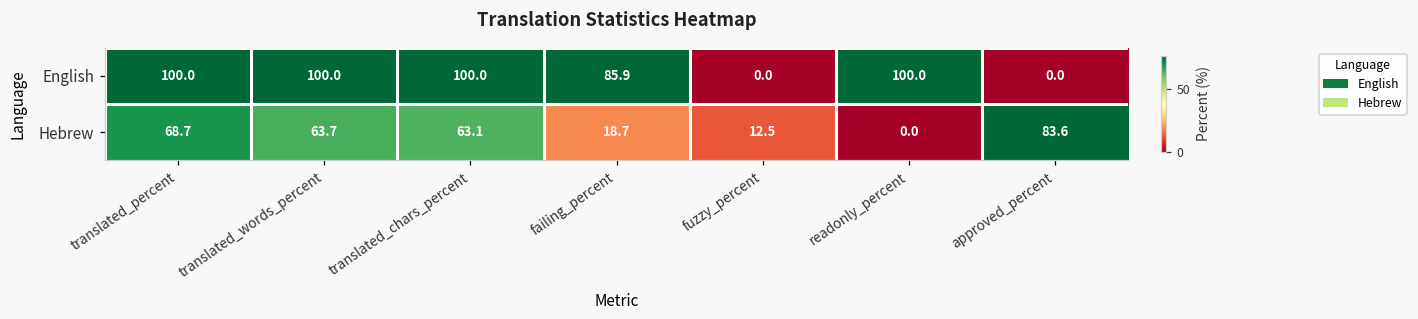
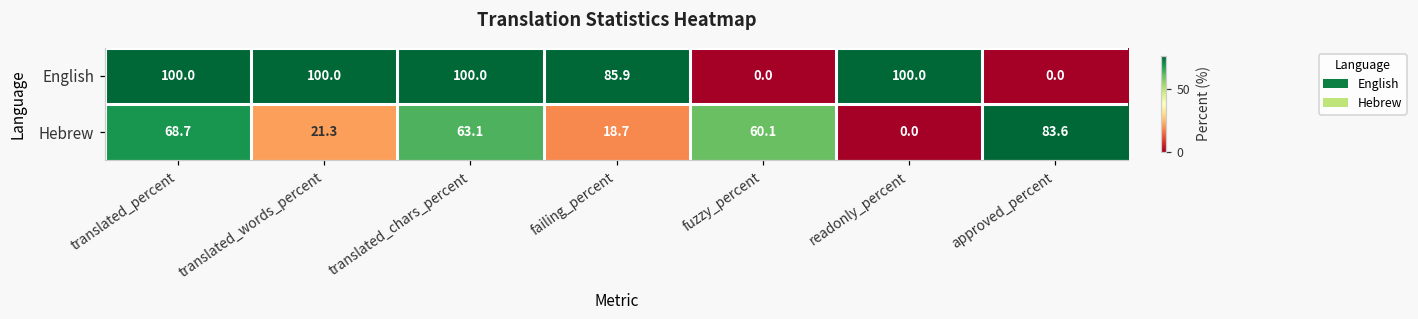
  {
    "English": {
      "translated_percent": 100.0,
      "translated_words_percent": 100.0,
      "translated_chars_percent": 100.0,
      "failing_percent": 85.9,
      "fuzzy_percent": 0.0,
      "readonly_percent": 100.0,
      "approved_percent": 0.0
    },
    "Hebrew": {
      "translated_percent": 68.7,
-     "translated_words_percent": 63.7,
+     "translated_words_percent": 21.3,
      "translated_chars_percent": 63.1,
      "failing_percent": 18.7,
-     "fuzzy_percent": 12.5,
+     "fuzzy_percent": 60.1,
      "readonly_percent": 0.0,
      "approved_percent": 83.6
    }
  }
